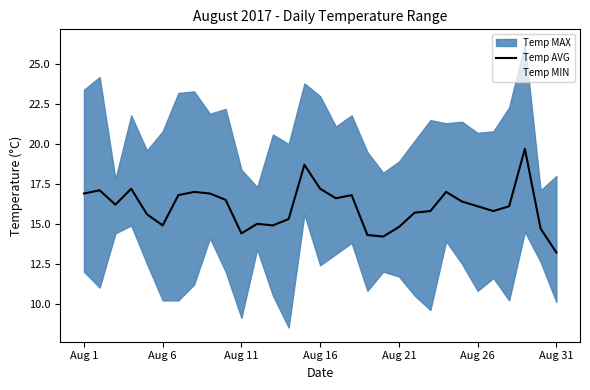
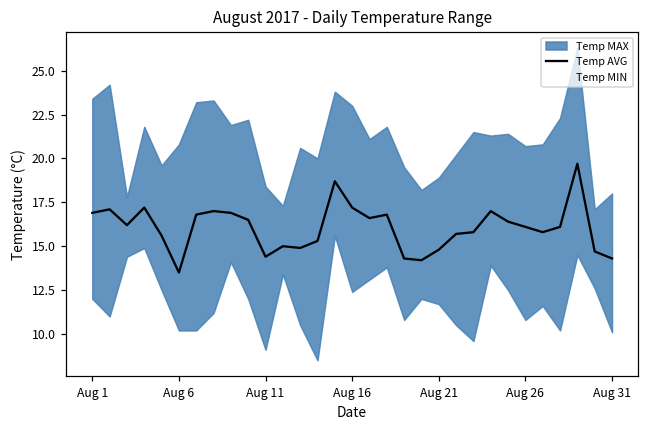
  {
    "Temp AVG": {
      "Aug 1": 16.9,
-     "Aug 6": 14.9,
+     "Aug 6": 13.5,
      "Aug 11": 14.4,
      "Aug 16": 17.2,
      "Aug 21": 14.8,
      "Aug 26": 16.1,
-     "Aug 31": 13.2
+     "Aug 31": 14.3
    }
  }
